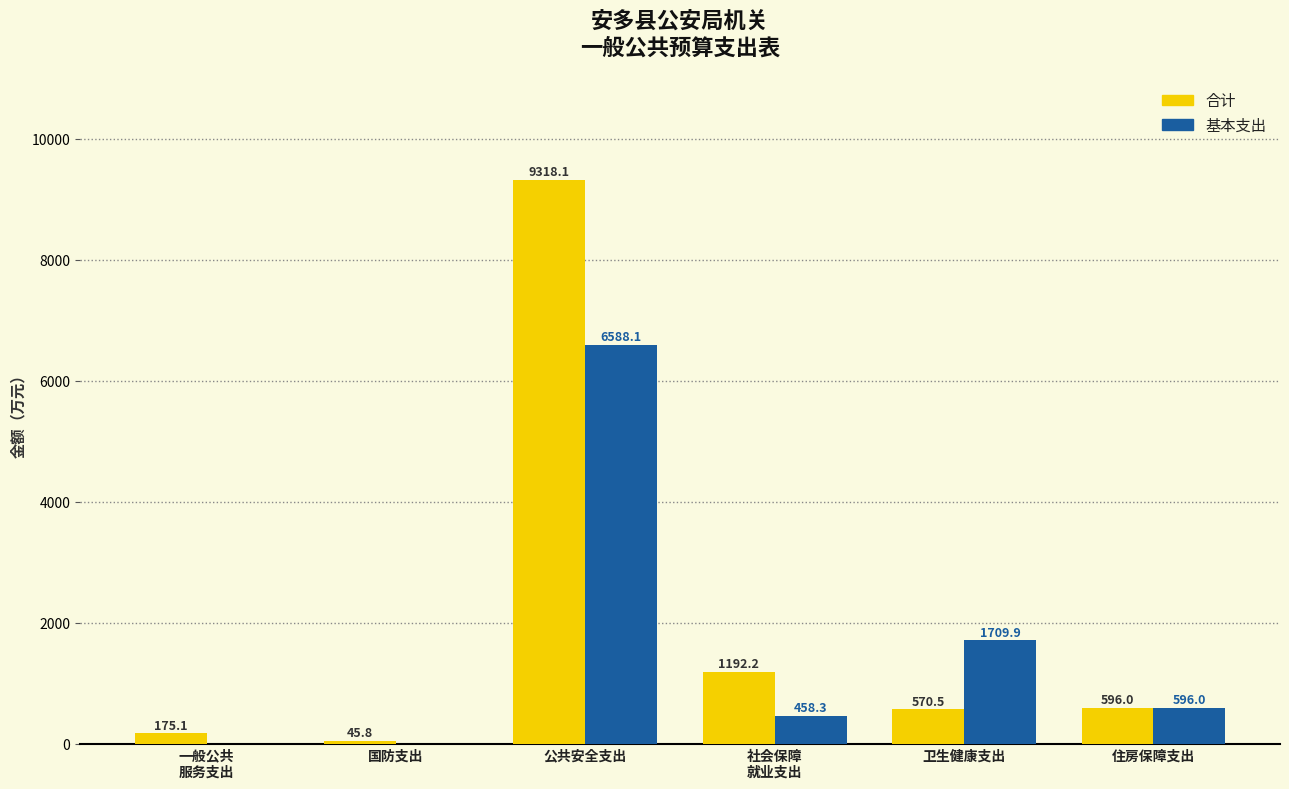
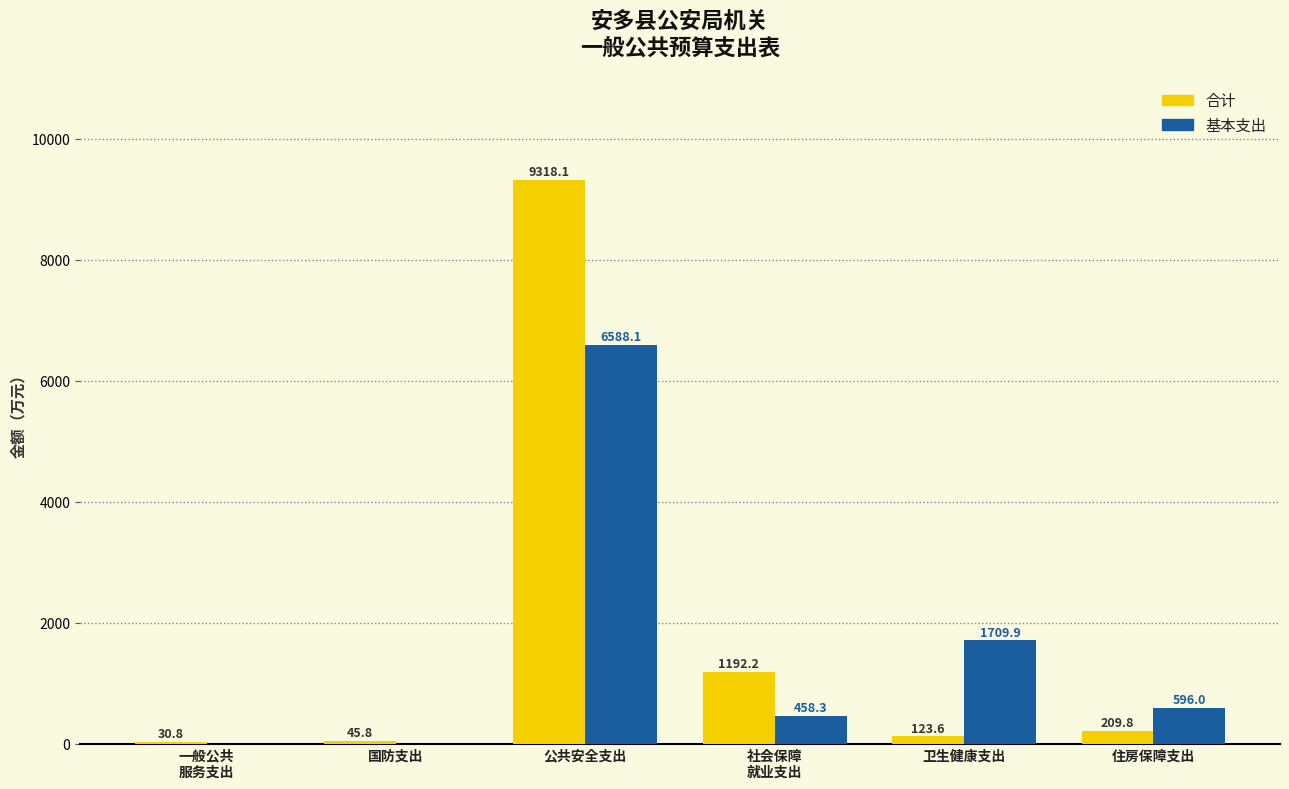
  {
    "合计": {
-     "一般公共 服务支出": 175.1,
+     "一般公共 服务支出": 30.8,
      "国防支出": 45.8,
      "公共安全支出": 9318.1,
      "社会保障 就业支出": 1192.2,
-     "卫生健康支出": 570.5,
-     "住房保障支出": 596.0
+     "卫生健康支出": 123.6,
+     "住房保障支出": 209.8
    },
    "基本支出": {
      "公共安全支出": 6588.1,
      "社会保障 就业支出": 458.3,
      "卫生健康支出": 1709.9,
      "住房保障支出": 596.0
    }
  }
